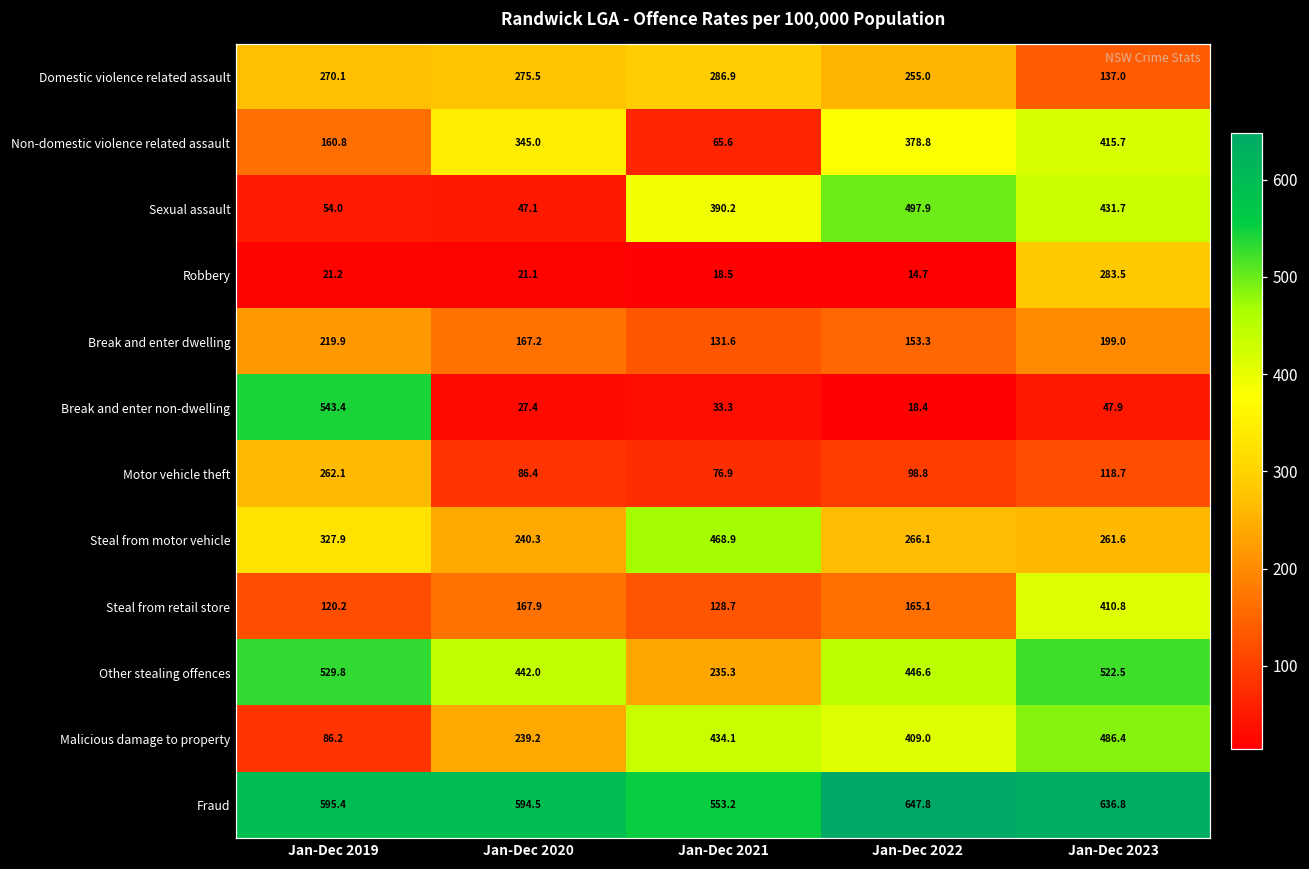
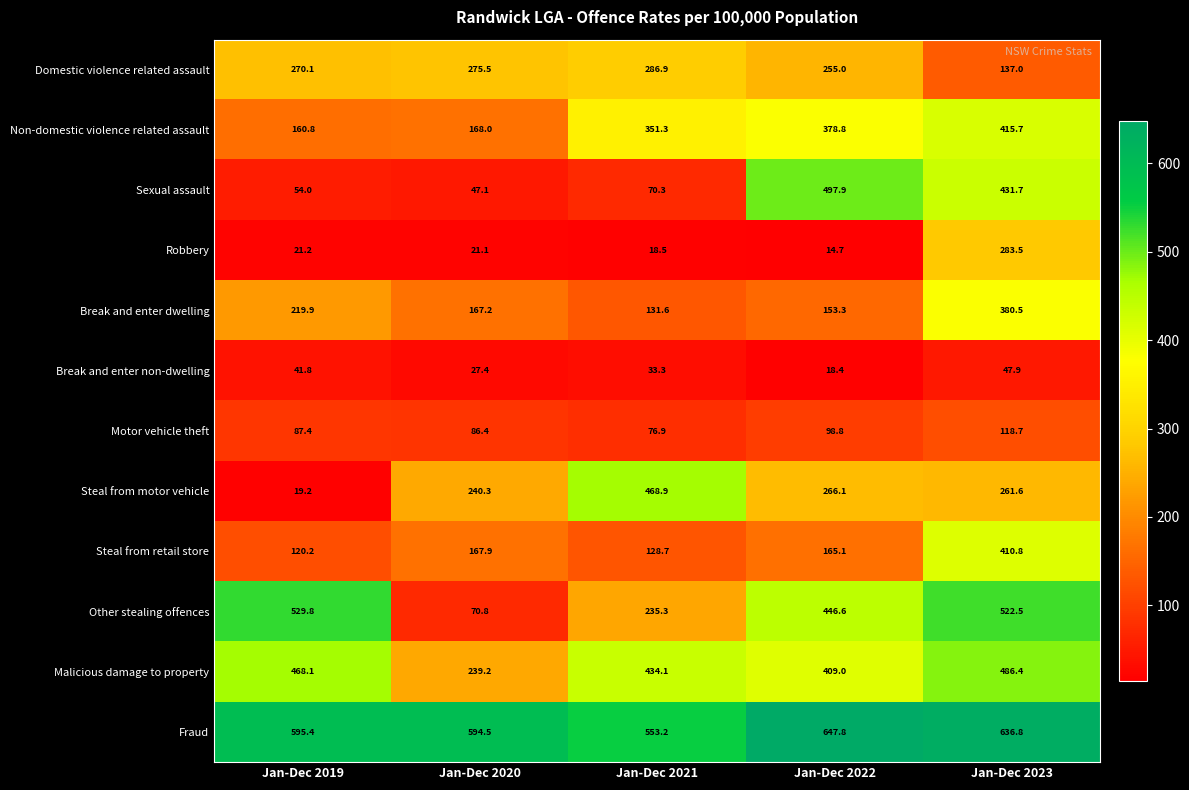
  {
    "Domestic violence related assault": {
      "Jan-Dec 2019": 270.1,
      "Jan-Dec 2020": 275.5,
      "Jan-Dec 2021": 286.9,
      "Jan-Dec 2022": 255.0
    },
    "Non-domestic violence related assault": {
      "Jan-Dec 2019": 160.8,
-     "Jan-Dec 2020": 345.0,
-     "Jan-Dec 2021": 65.6,
+     "Jan-Dec 2020": 168.0,
+     "Jan-Dec 2021": 351.3,
      "Jan-Dec 2022": 378.8,
      "Jan-Dec 2023": 415.7
    },
    "Sexual assault": {
      "Jan-Dec 2019": 54.0,
      "Jan-Dec 2020": 47.1,
-     "Jan-Dec 2021": 390.2,
+     "Jan-Dec 2021": 70.3,
      "Jan-Dec 2022": 497.9,
      "Jan-Dec 2023": 431.7
    },
    "Robbery": {
      "Jan-Dec 2019": 21.2,
      "Jan-Dec 2020": 21.1,
      "Jan-Dec 2021": 18.5,
      "Jan-Dec 2022": 14.7,
      "Jan-Dec 2023": 283.5
    },
    "Break and enter dwelling": {
      "Jan-Dec 2019": 219.9,
      "Jan-Dec 2020": 167.2,
      "Jan-Dec 2021": 131.6,
      "Jan-Dec 2022": 153.3,
-     "Jan-Dec 2023": 199.0
+     "Jan-Dec 2023": 380.5
    },
    "Break and enter non-dwelling": {
-     "Jan-Dec 2019": 543.4,
+     "Jan-Dec 2019": 41.8,
      "Jan-Dec 2020": 27.4,
      "Jan-Dec 2021": 33.3,
      "Jan-Dec 2022": 18.4,
      "Jan-Dec 2023": 47.9
    },
    "Motor vehicle theft": {
-     "Jan-Dec 2019": 262.1,
+     "Jan-Dec 2019": 87.4,
      "Jan-Dec 2020": 86.4,
      "Jan-Dec 2021": 76.9,
      "Jan-Dec 2022": 98.8,
      "Jan-Dec 2023": 118.7
    },
    "Steal from motor vehicle": {
-     "Jan-Dec 2019": 327.9,
+     "Jan-Dec 2019": 19.2,
      "Jan-Dec 2020": 240.3,
      "Jan-Dec 2021": 468.9,
      "Jan-Dec 2022": 266.1,
      "Jan-Dec 2023": 261.6
    },
    "Steal from retail store": {
      "Jan-Dec 2019": 120.2,
      "Jan-Dec 2020": 167.9,
      "Jan-Dec 2021": 128.7,
      "Jan-Dec 2022": 165.1,
      "Jan-Dec 2023": 410.8
    },
    "Other stealing offences": {
      "Jan-Dec 2019": 529.8,
-     "Jan-Dec 2020": 442.0,
+     "Jan-Dec 2020": 70.8,
      "Jan-Dec 2021": 235.3,
      "Jan-Dec 2022": 446.6,
      "Jan-Dec 2023": 522.5
    },
    "Malicious damage to property": {
-     "Jan-Dec 2019": 86.2,
+     "Jan-Dec 2019": 468.1,
      "Jan-Dec 2020": 239.2,
      "Jan-Dec 2021": 434.1,
      "Jan-Dec 2022": 409.0,
      "Jan-Dec 2023": 486.4
    },
    "Fraud": {
      "Jan-Dec 2019": 595.4,
      "Jan-Dec 2020": 594.5,
      "Jan-Dec 2021": 553.2,
      "Jan-Dec 2022": 647.8,
      "Jan-Dec 2023": 636.8
    }
  }
